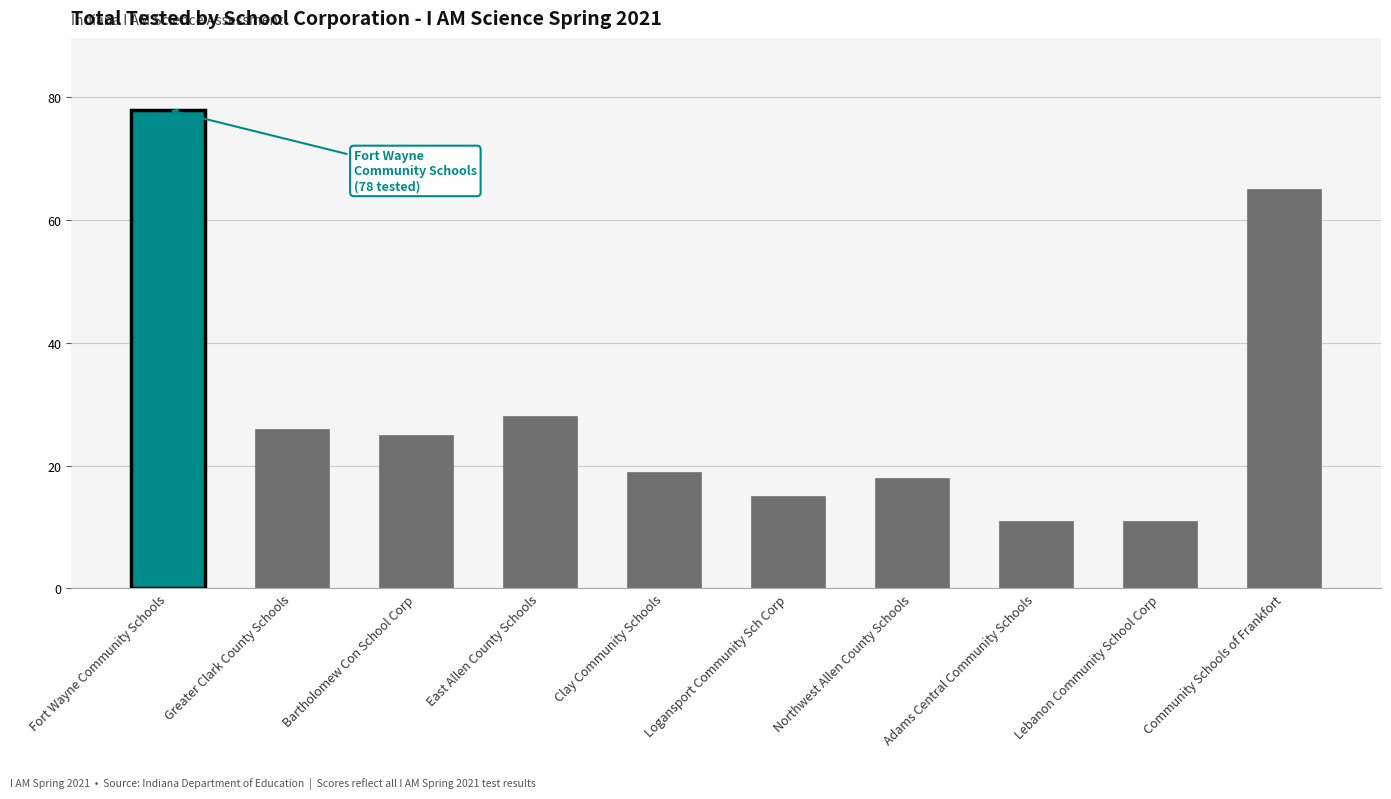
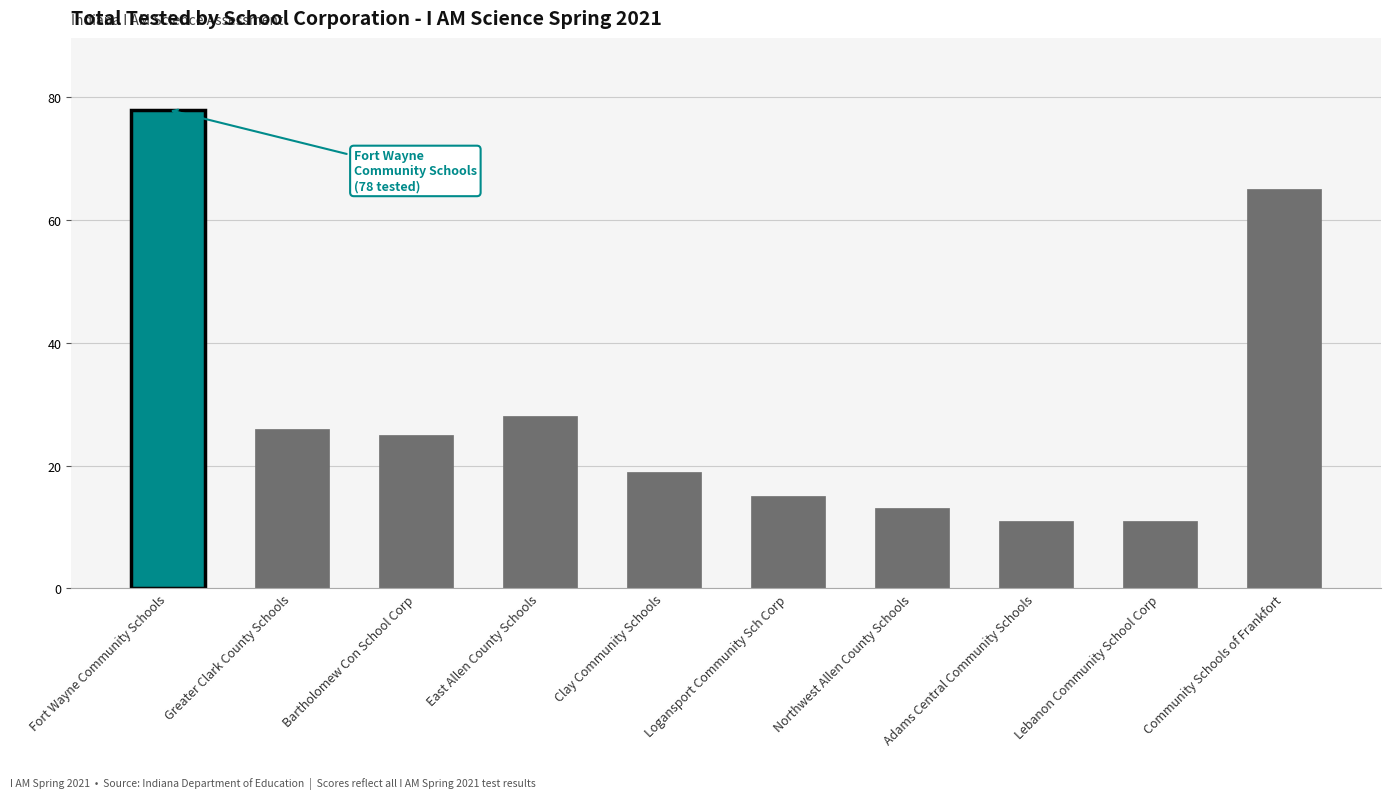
  {
    "Greater Clark County Schools": 26,
    "Bartholomew Con School Corp": 25,
    "East Allen County Schools": 28,
    "Clay Community Schools": 19,
    "Logansport Community Sch Corp": 15,
-   "Northwest Allen County Schools": 18,
+   "Northwest Allen County Schools": 13,
    "Adams Central Community Schools": 11,
    "Lebanon Community School Corp": 11,
    "Community Schools of Frankfort": 65
  }
